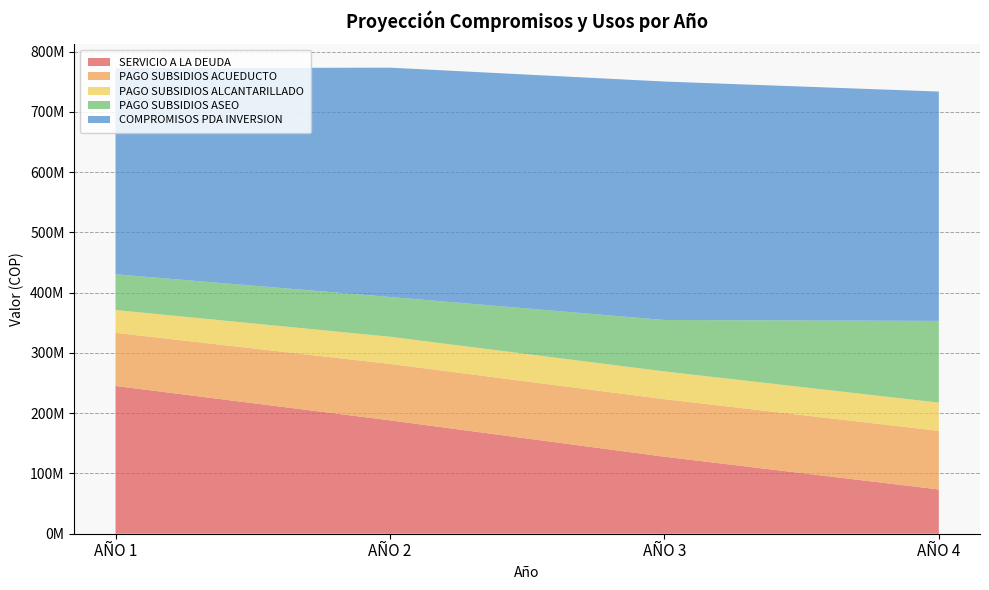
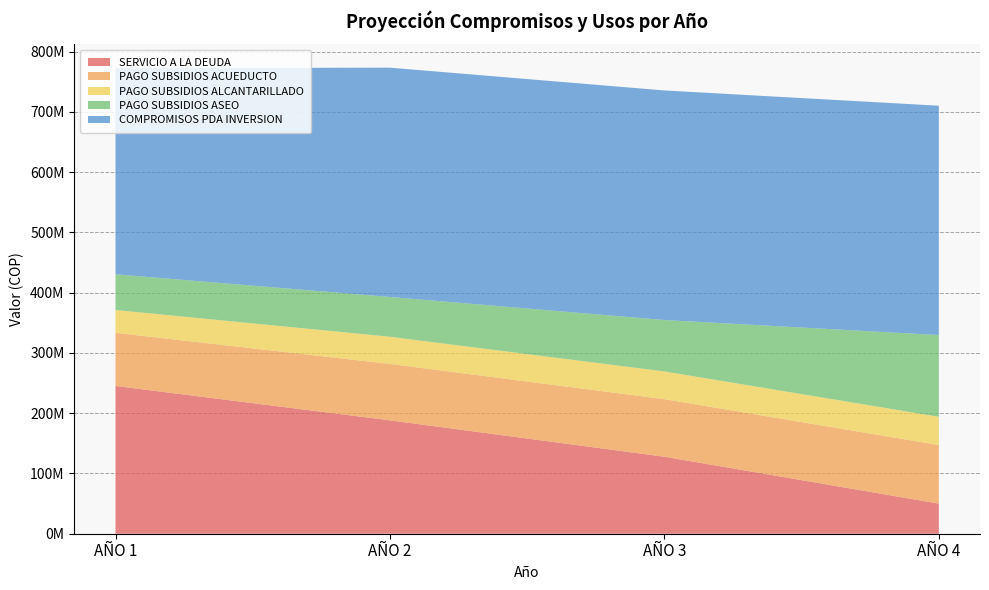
  {
    "SERVICIO A LA DEUDA": {
      "AÑO 1": 250000000,
      "AÑO 2": 190000000,
      "AÑO 3": 130000000,
-     "AÑO 4": 70000000
+     "AÑO 4": 50000000
    },
    "PAGO SUBSIDIOS ASEO": {
      "AÑO 1": 60000000,
      "AÑO 2": 70000000,
      "AÑO 3": 90000000,
      "AÑO 4": 140000000
    },
    "COMPROMISOS PDA INVERSION": {
      "AÑO 2": 380000000,
-     "AÑO 3": 400000000,
+     "AÑO 3": 380000000,
      "AÑO 4": 380000000
    }
  }
